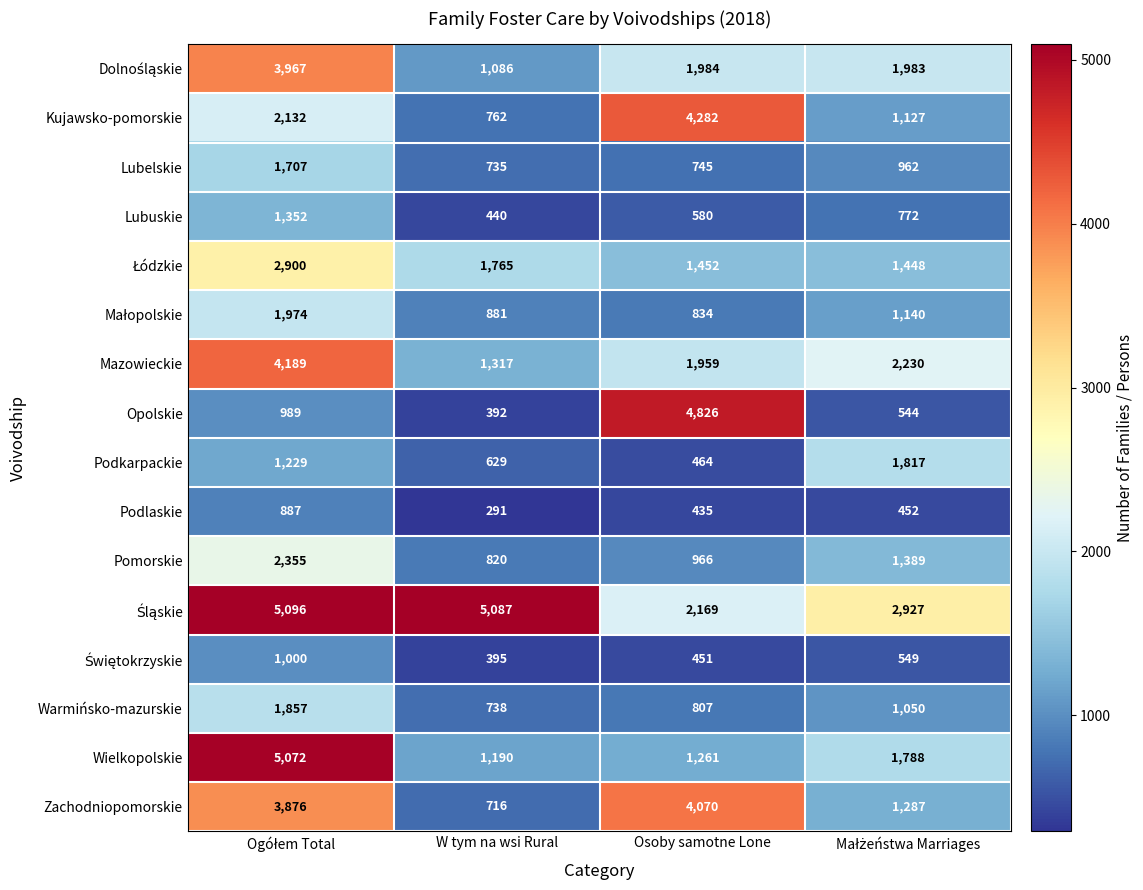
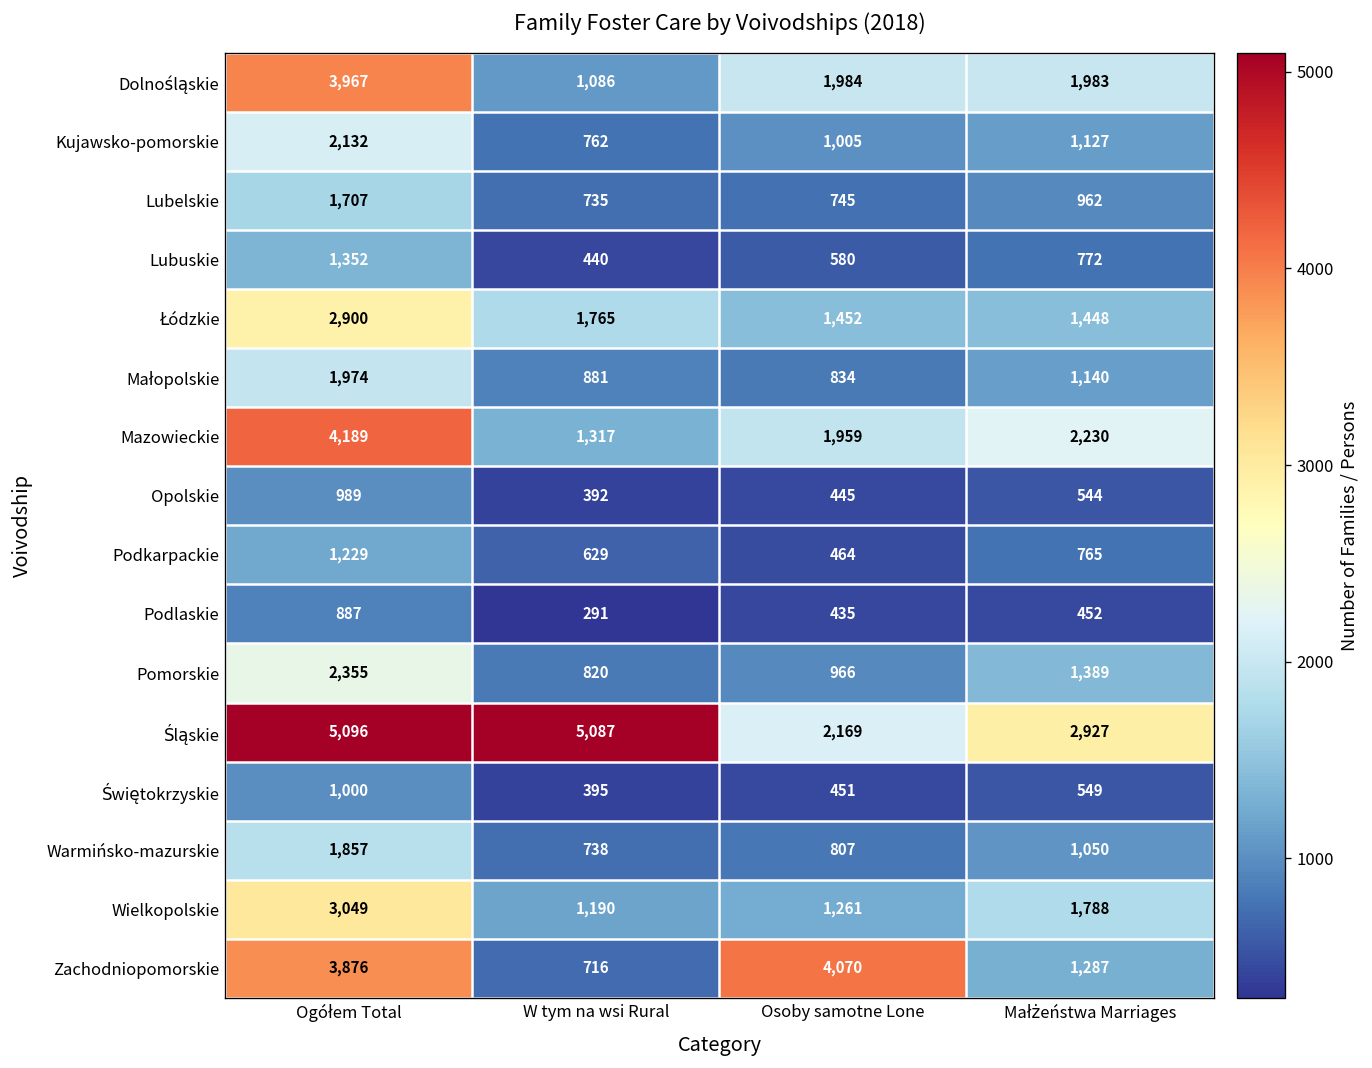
  {
    "Dolnośląskie": {
      "Ogółem Total": "3,967",
      "W tym na wsi Rural": "1,086",
      "Osoby samotne Lone": "1,984",
      "Małżeństwa Marriages": "1,983"
    },
    "Kujawsko-pomorskie": {
      "Ogółem Total": "2,132",
      "W tym na wsi Rural": "762",
-     "Osoby samotne Lone": "4,282",
+     "Osoby samotne Lone": "1,005",
      "Małżeństwa Marriages": "1,127"
    },
    "Lubelskie": {
      "Ogółem Total": "1,707",
      "W tym na wsi Rural": "735",
      "Osoby samotne Lone": "745",
      "Małżeństwa Marriages": "962"
    },
    "Lubuskie": {
      "Ogółem Total": "1,352",
      "W tym na wsi Rural": "440",
      "Osoby samotne Lone": "580",
      "Małżeństwa Marriages": "772"
    },
    "Łódzkie": {
      "Ogółem Total": "2,900",
      "W tym na wsi Rural": "1,765",
      "Osoby samotne Lone": "1,452",
      "Małżeństwa Marriages": "1,448"
    },
    "Małopolskie": {
      "Ogółem Total": "1,974",
      "W tym na wsi Rural": "881",
      "Osoby samotne Lone": "834",
      "Małżeństwa Marriages": "1,140"
    },
    "Mazowieckie": {
      "Ogółem Total": "4,189",
      "W tym na wsi Rural": "1,317",
      "Osoby samotne Lone": "1,959",
      "Małżeństwa Marriages": "2,230"
    },
    "Opolskie": {
      "Ogółem Total": "989",
      "W tym na wsi Rural": "392",
-     "Osoby samotne Lone": "4,826",
+     "Osoby samotne Lone": "445",
      "Małżeństwa Marriages": "544"
    },
    "Podkarpackie": {
      "Ogółem Total": "1,229",
      "W tym na wsi Rural": "629",
      "Osoby samotne Lone": "464",
-     "Małżeństwa Marriages": "1,817"
+     "Małżeństwa Marriages": "765"
    },
    "Podlaskie": {
      "Ogółem Total": "887",
      "W tym na wsi Rural": "291",
      "Osoby samotne Lone": "435",
      "Małżeństwa Marriages": "452"
    },
    "Pomorskie": {
      "Ogółem Total": "2,355",
      "W tym na wsi Rural": "820",
      "Osoby samotne Lone": "966",
      "Małżeństwa Marriages": "1,389"
    },
    "Śląskie": {
      "Ogółem Total": "5,096",
      "W tym na wsi Rural": "5,087",
      "Osoby samotne Lone": "2,169",
      "Małżeństwa Marriages": "2,927"
    },
    "Świętokrzyskie": {
      "Ogółem Total": "1,000",
      "W tym na wsi Rural": "395",
      "Osoby samotne Lone": "451",
      "Małżeństwa Marriages": "549"
    },
    "Warmińsko-mazurskie": {
      "Ogółem Total": "1,857",
      "W tym na wsi Rural": "738",
      "Osoby samotne Lone": "807",
      "Małżeństwa Marriages": "1,050"
    },
    "Wielkopolskie": {
-     "Ogółem Total": "5,072",
+     "Ogółem Total": "3,049",
      "W tym na wsi Rural": "1,190",
      "Osoby samotne Lone": "1,261",
      "Małżeństwa Marriages": "1,788"
    },
    "Zachodniopomorskie": {
      "Ogółem Total": "3,876",
      "W tym na wsi Rural": "716",
      "Osoby samotne Lone": "4,070",
      "Małżeństwa Marriages": "1,287"
    }
  }
